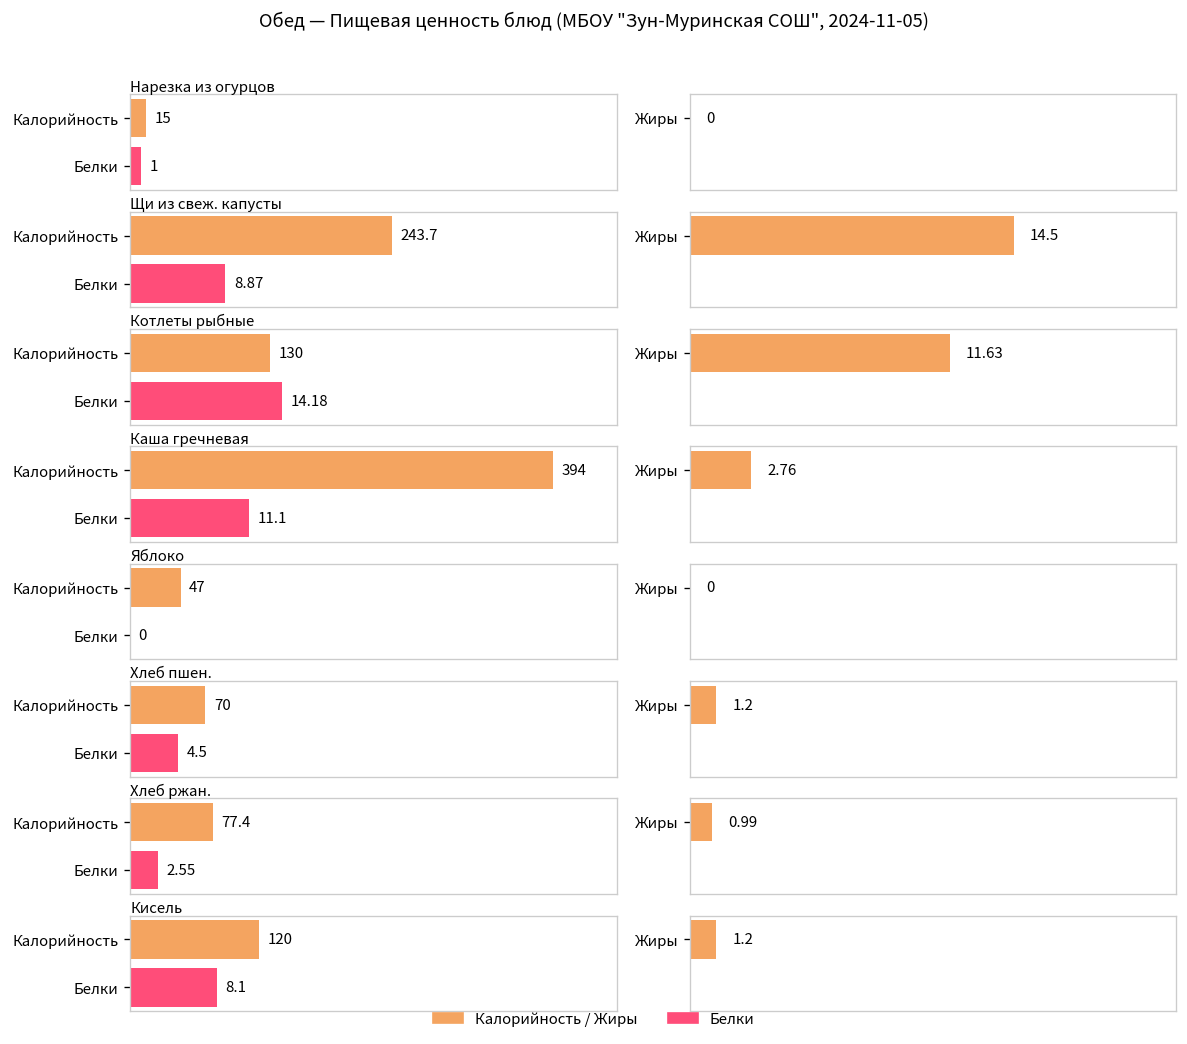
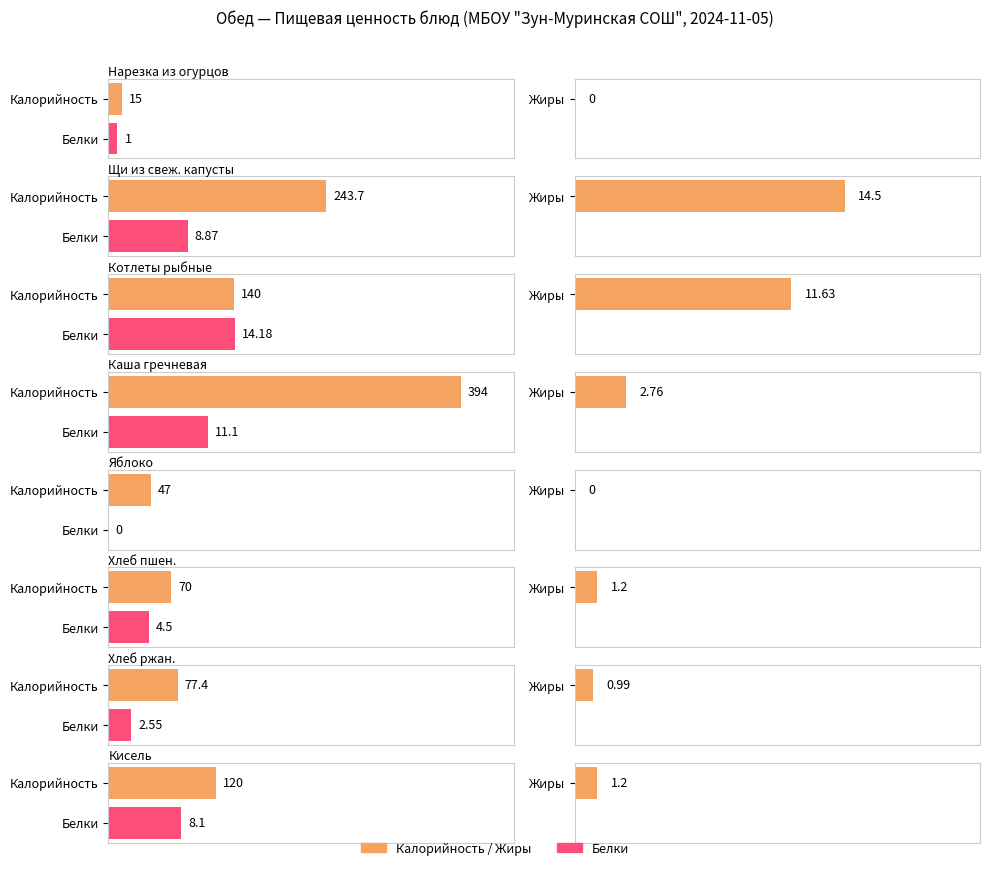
  {
    "Нарезка из огурцов": {
      "Калорийность": 15
    },
    "Щи из свеж. капусты": {
      "Калорийность": 243.7
    },
    "Котлеты рыбные": {
-     "Калорийность": 130
+     "Калорийность": 140
    },
    "Каша гречневая": {
      "Калорийность": 394
    },
    "Яблоко": {
      "Калорийность": 47,
      "Белки": 0
    },
    "Хлеб пшен.": {
      "Калорийность": 70
    },
    "Хлеб ржан.": {
      "Калорийность": 77.4
    },
    "Кисель": {
      "Калорийность": 120
    }
  }
